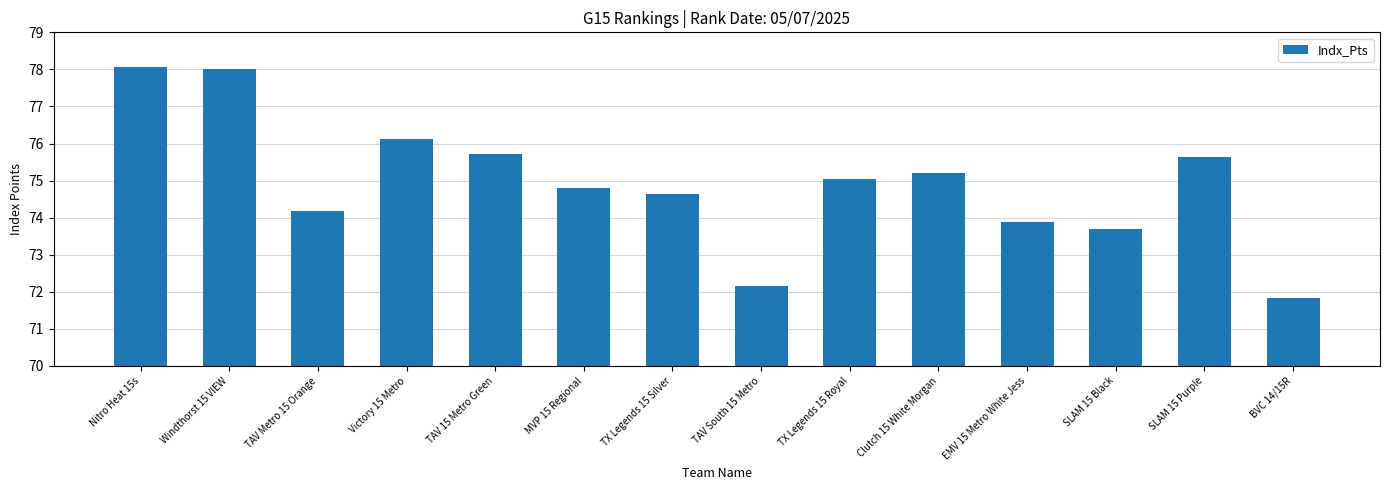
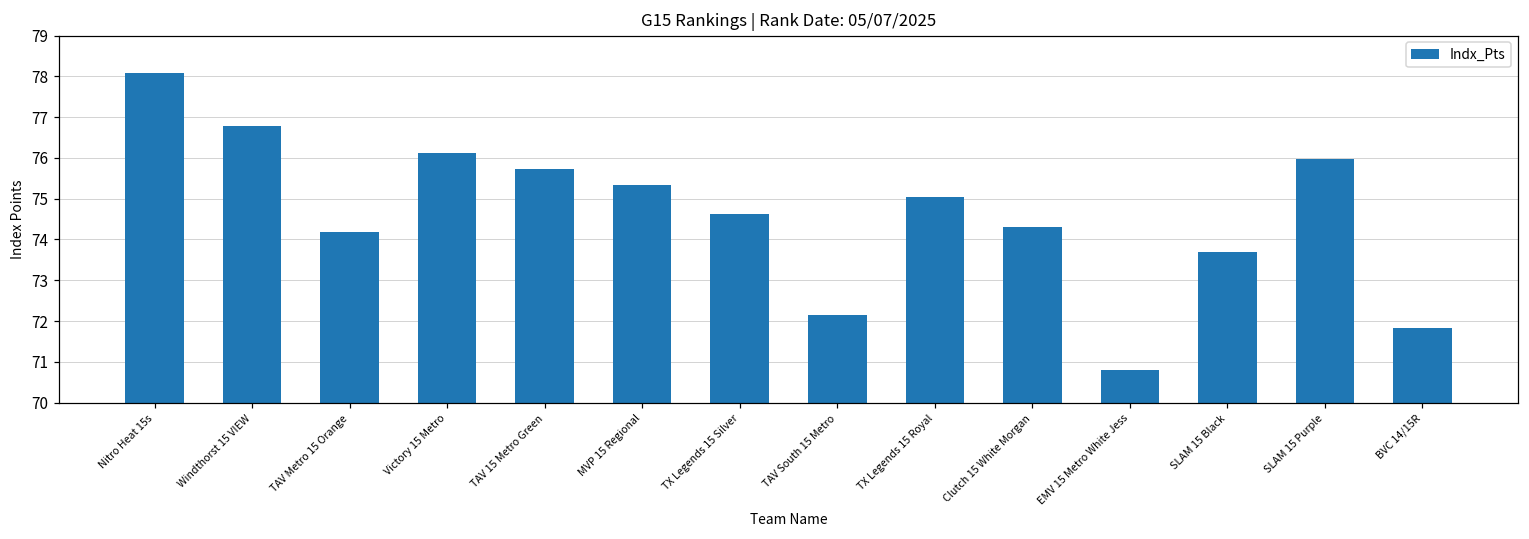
  {
    "Nitro Heat 15s": 78.1,
-   "Windthorst 15 VIEW": 78.0,
+   "Windthorst 15 VIEW": 76.8,
    "TAV Metro 15 Orange": 74.2,
    "Victory 15 Metro": 76.1,
    "TAV 15 Metro Green": 75.7,
-   "MVP 15 Regional": 74.8,
+   "MVP 15 Regional": 75.3,
    "TX Legends 15 Silver": 74.6,
    "TAV South 15 Metro": 72.2,
    "TX Legends 15 Royal": 75.1,
-   "Clutch 15 White Morgan": 75.2,
-   "EMV 15 Metro White Jess": 73.9,
+   "Clutch 15 White Morgan": 74.3,
+   "EMV 15 Metro White Jess": 70.8,
    "SLAM 15 Black": 73.7,
-   "SLAM 15 Purple": 75.6,
+   "SLAM 15 Purple": 76.0,
    "BVC 14/15R": 71.8
  }
